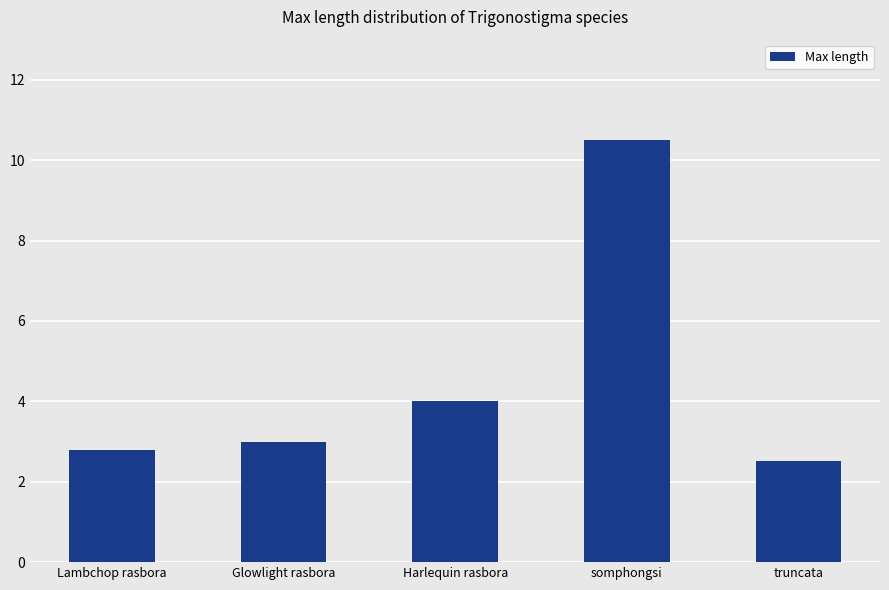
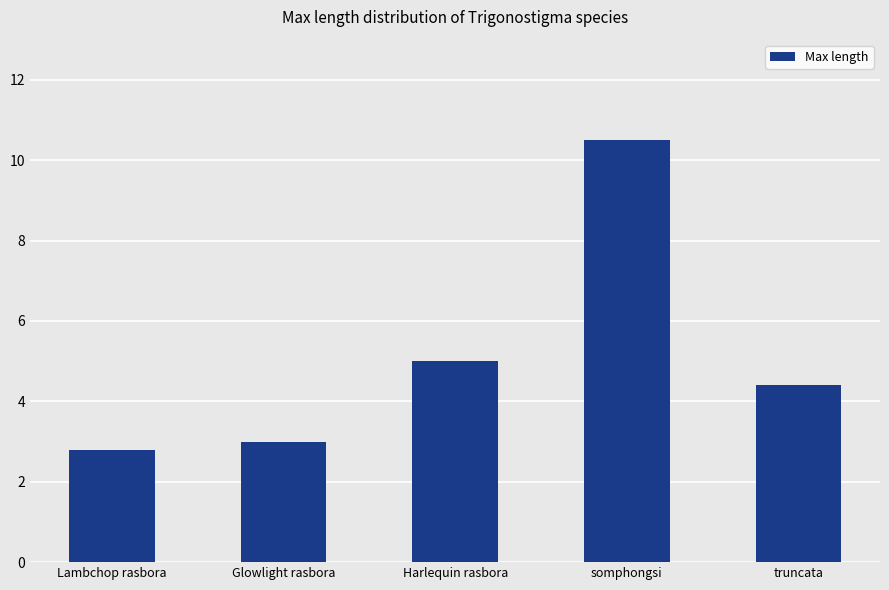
  {
    "Lambchop rasbora": 2.8,
    "Glowlight rasbora": 3.0,
-   "Harlequin rasbora": 4,
+   "Harlequin rasbora": 5,
    "somphongsi": 10.5,
-   "truncata": 2.5
+   "truncata": 4.4
  }
